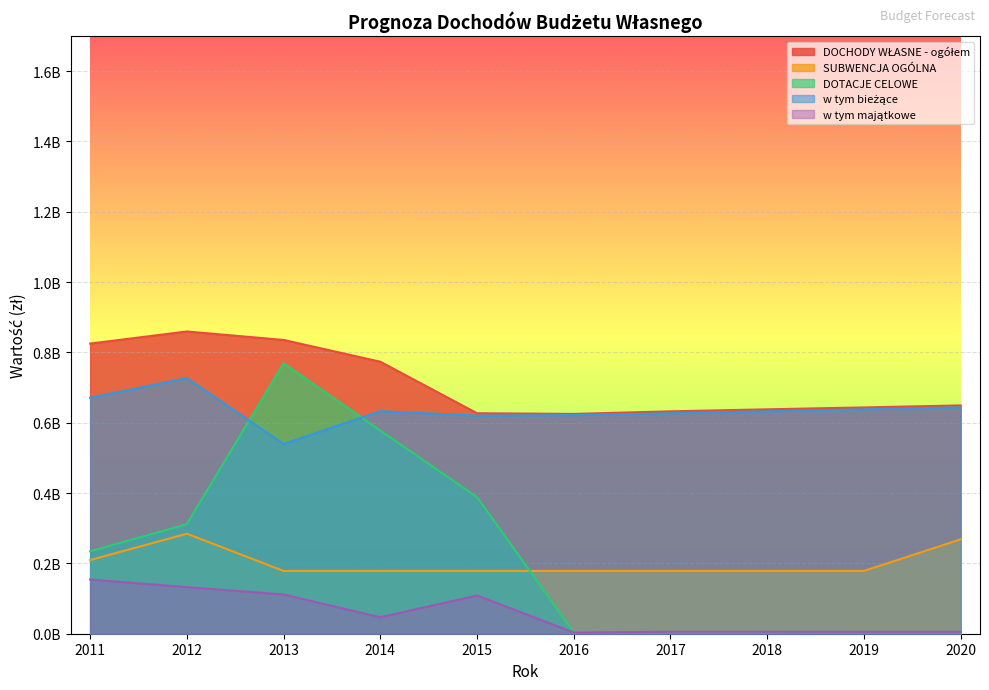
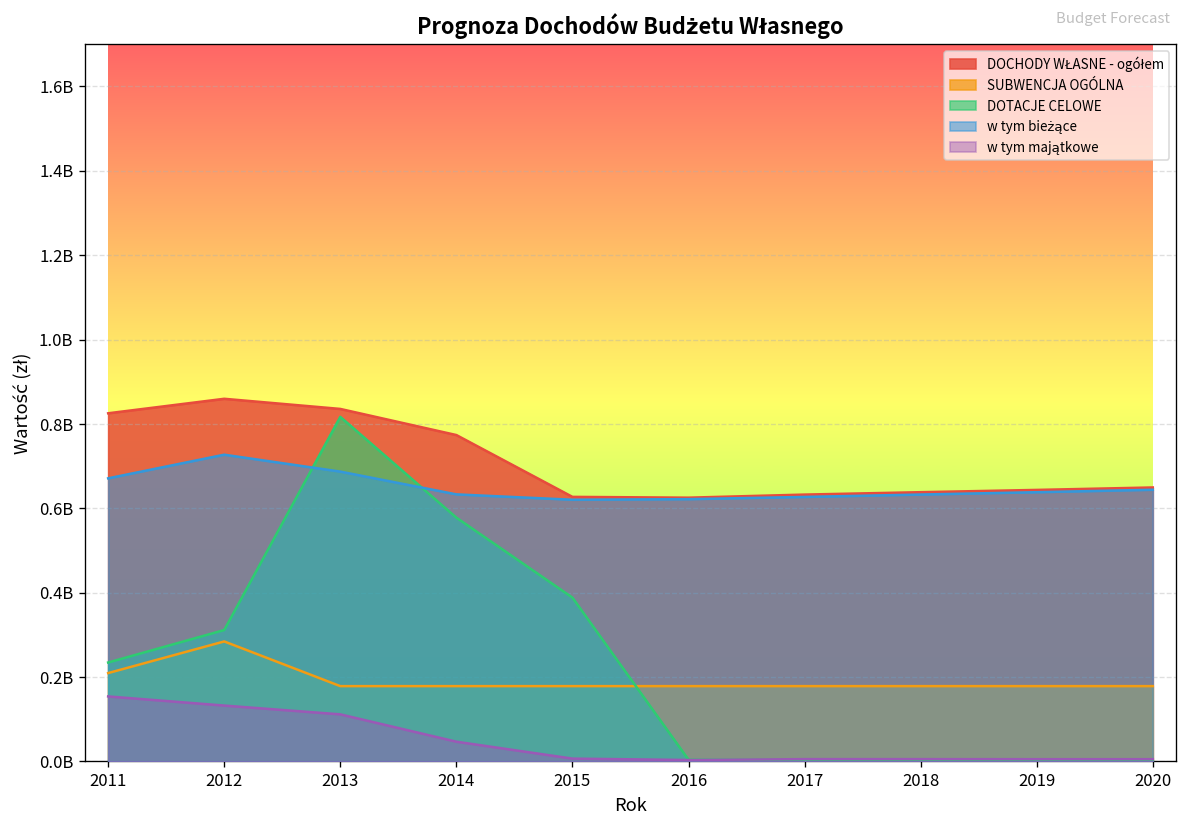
  {
    "DOCHODY WŁASNE - ogółem": {
      "2011": 830000000,
      "2012": 860000000,
      "2013": 840000000,
      "2014": 770000000
    },
    "SUBWENCJA OGÓLNA": {
      "2011": 210000000,
      "2012": 280000000,
      "2013": 180000000,
      "2014": 180000000,
      "2015": 180000000,
      "2016": 180000000,
      "2017": 180000000,
      "2018": 180000000,
      "2019": 180000000,
-     "2020": 270000000
+     "2020": 180000000
    },
    "DOTACJE CELOWE": {
      "2011": 230000000,
      "2012": 310000000,
-     "2013": 770000000,
+     "2013": 820000000,
      "2014": 580000000,
      "2015": 390000000
    },
    "w tym bieżące": {
      "2011": 670000000,
      "2012": 730000000,
-     "2013": 540000000,
+     "2013": 690000000,
      "2014": 630000000
    },
    "w tym majątkowe": {
      "2011": 150000000,
      "2012": 130000000,
      "2013": 110000000,
      "2014": 50000000,
-     "2015": 110000000
+     "2015": 10000000
    }
  }
